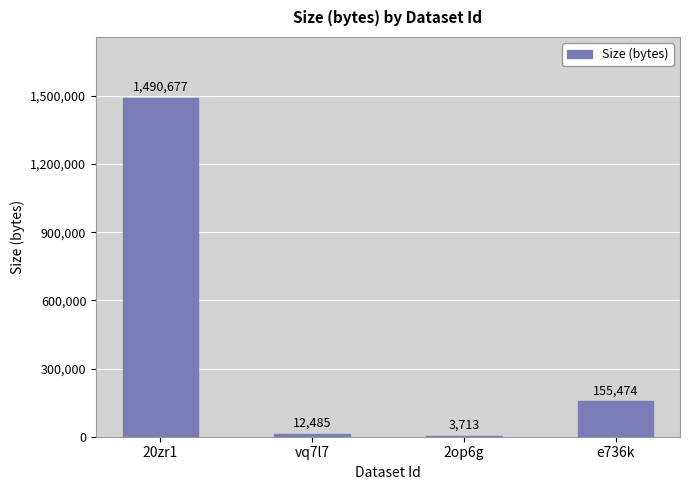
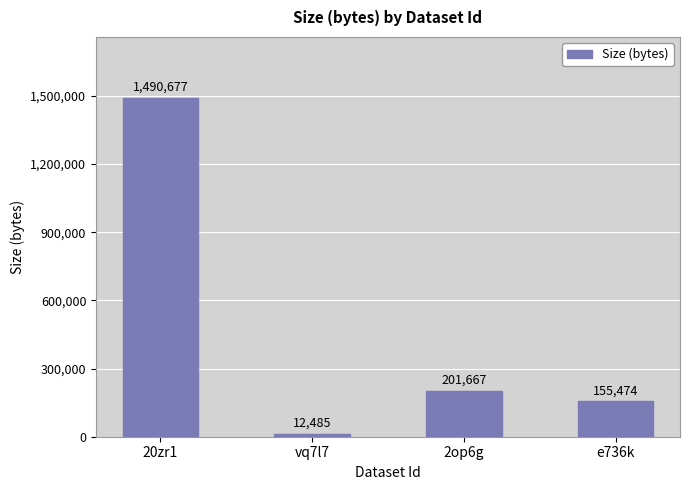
  {
    "20zr1": "1,490,677",
    "vq7l7": "12,485",
-   "2op6g": "3,713",
+   "2op6g": "201,667",
    "e736k": "155,474"
  }
